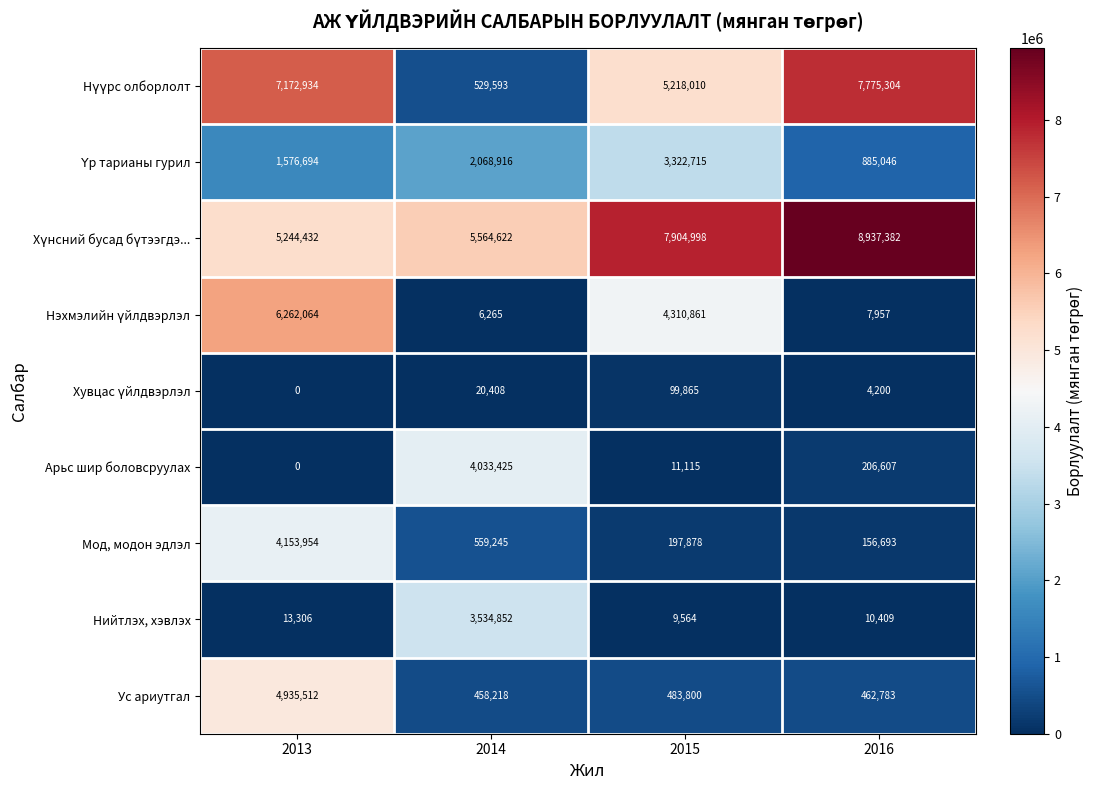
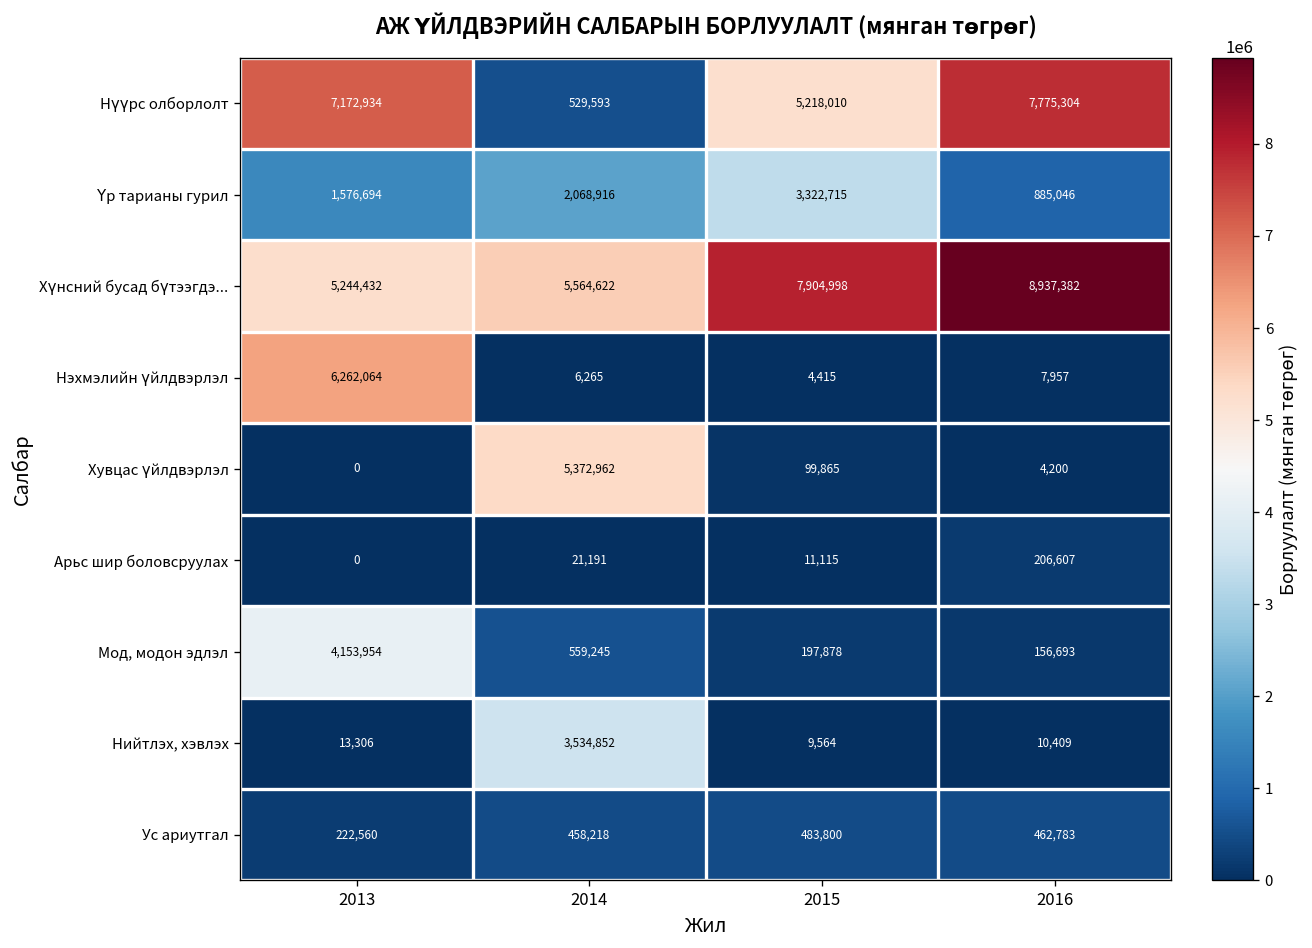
  {
    "Нүүрс олборлолт": {
      "2013": "7,172,934",
      "2014": "529,593",
      "2015": "5,218,010",
      "2016": "7,775,304"
    },
    "Үр тарианы гурил": {
      "2013": "1,576,694",
      "2014": "2,068,916",
      "2015": "3,322,715",
      "2016": "885,046"
    },
    "Хүнсний бусад бүтээгдэ...": {
      "2013": "5,244,432",
      "2014": "5,564,622",
      "2015": "7,904,998",
      "2016": "8,937,382"
    },
    "Нэхмэлийн үйлдвэрлэл": {
      "2013": "6,262,064",
      "2014": "6,265",
-     "2015": "4,310,861",
+     "2015": "4,415",
      "2016": "7,957"
    },
    "Хувцас үйлдвэрлэл": {
      "2013": "0",
-     "2014": "20,408",
+     "2014": "5,372,962",
      "2015": "99,865",
      "2016": "4,200"
    },
    "Арьс шир боловсруулах": {
      "2013": "0",
-     "2014": "4,033,425",
+     "2014": "21,191",
      "2015": "11,115",
      "2016": "206,607"
    },
    "Мод, модон эдлэл": {
      "2013": "4,153,954",
      "2014": "559,245",
      "2015": "197,878",
      "2016": "156,693"
    },
    "Нийтлэх, хэвлэх": {
      "2013": "13,306",
      "2014": "3,534,852",
      "2015": "9,564",
      "2016": "10,409"
    },
    "Ус ариутгал": {
-     "2013": "4,935,512",
+     "2013": "222,560",
      "2014": "458,218",
      "2015": "483,800",
      "2016": "462,783"
    }
  }
